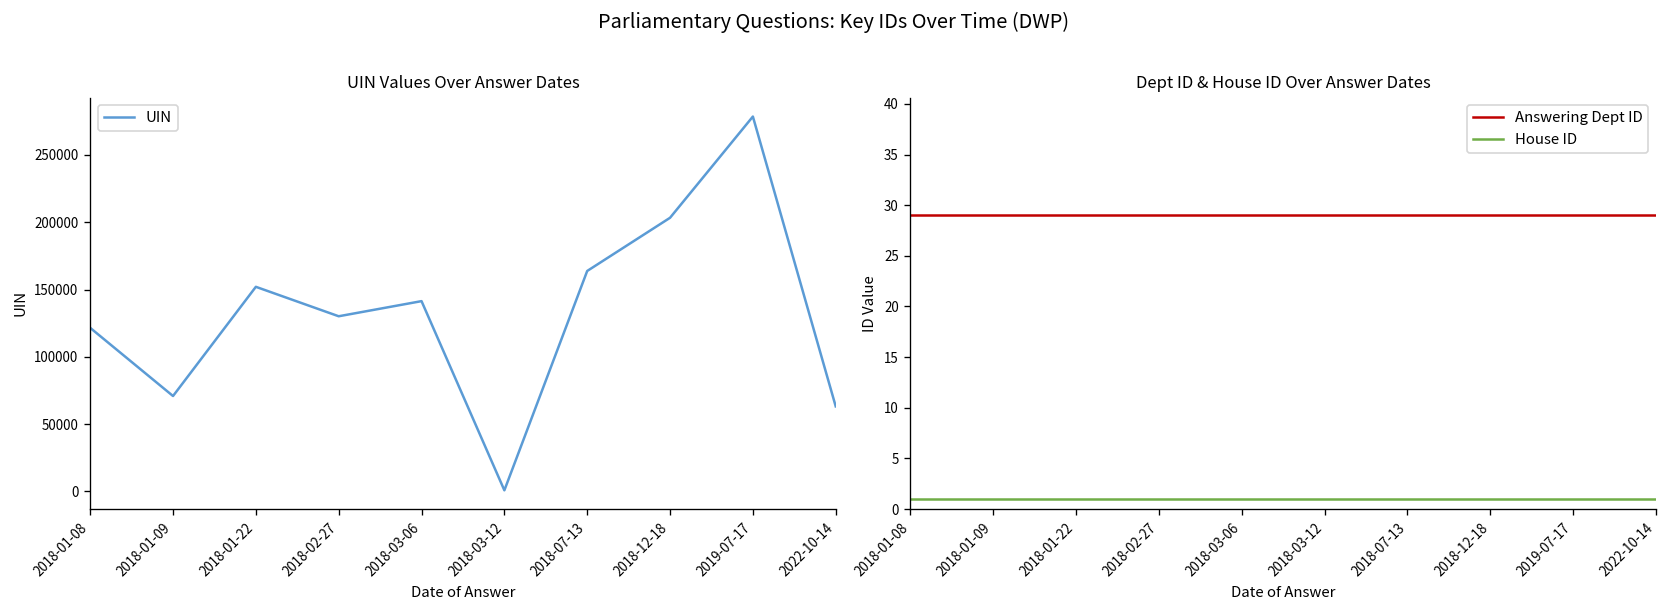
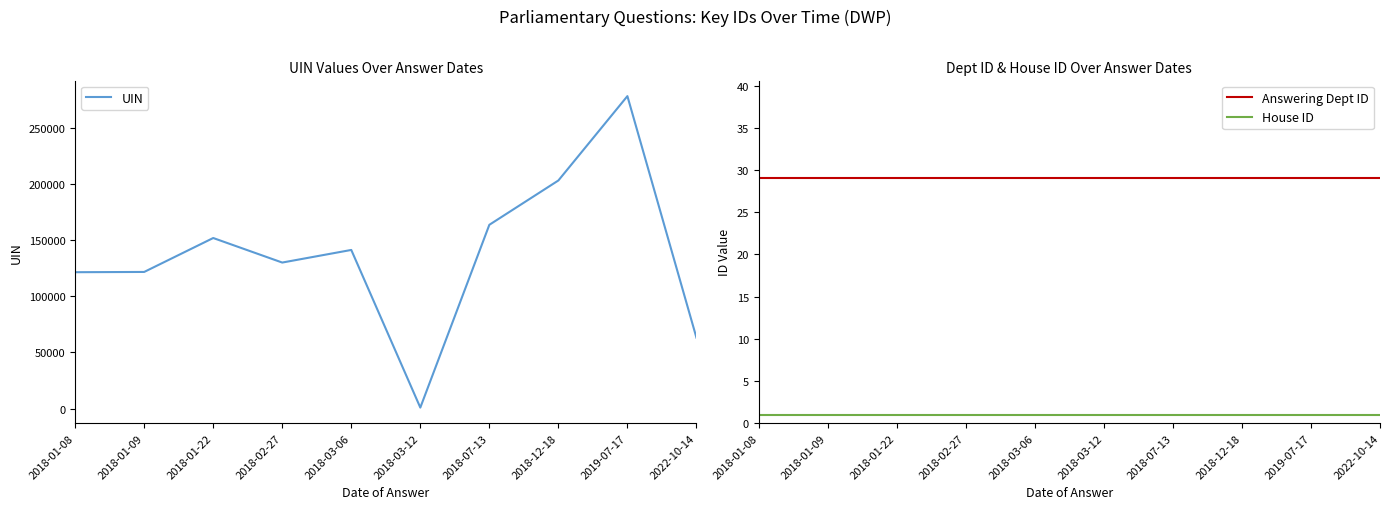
  {
    "UIN Values Over Answer Dates": {
      "2018-01-08": 122000,
-     "2018-01-09": 71000,
+     "2018-01-09": 122000,
      "2018-01-22": 152000,
      "2018-02-27": 130000,
      "2018-03-06": 141000,
      "2018-03-12": 1000,
      "2018-07-13": 164000,
      "2018-12-18": 203000,
      "2019-07-17": 279000,
      "2022-10-14": 63000
    },
    "Dept ID & House ID Over Answer Dates": {
      "Answering Dept ID": {
        "2018-01-08": 29,
        "2018-01-09": 29,
        "2018-01-22": 29,
        "2018-02-27": 29,
        "2018-03-06": 29,
        "2018-03-12": 29,
        "2018-07-13": 29,
        "2018-12-18": 29,
        "2019-07-17": 29,
        "2022-10-14": 29
      },
      "House ID": {
        "2018-01-08": 1,
        "2018-01-09": 1,
        "2018-01-22": 1,
        "2018-02-27": 1,
        "2018-03-06": 1,
        "2018-03-12": 1,
        "2018-07-13": 1,
        "2018-12-18": 1,
        "2019-07-17": 1,
        "2022-10-14": 1
      }
    }
  }
